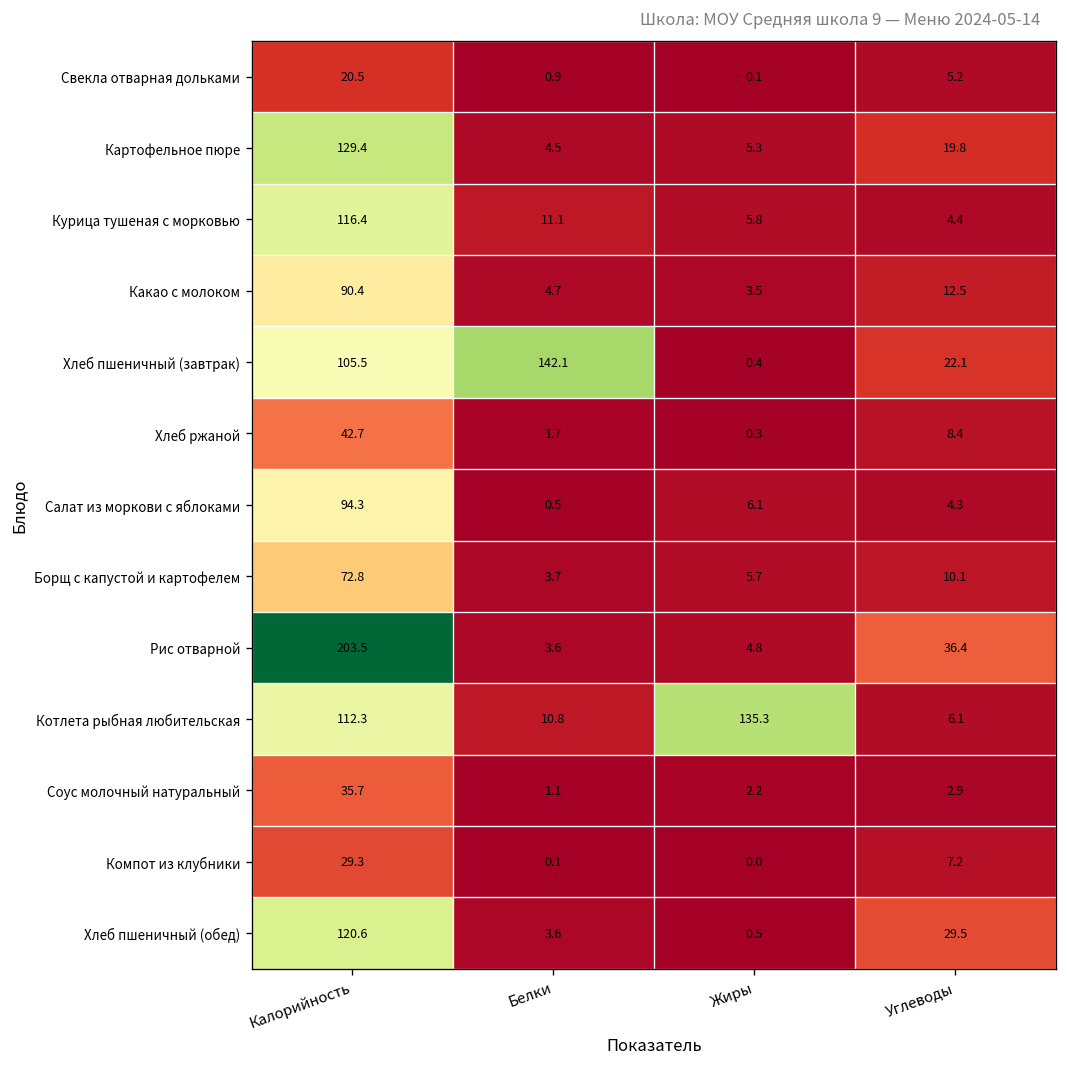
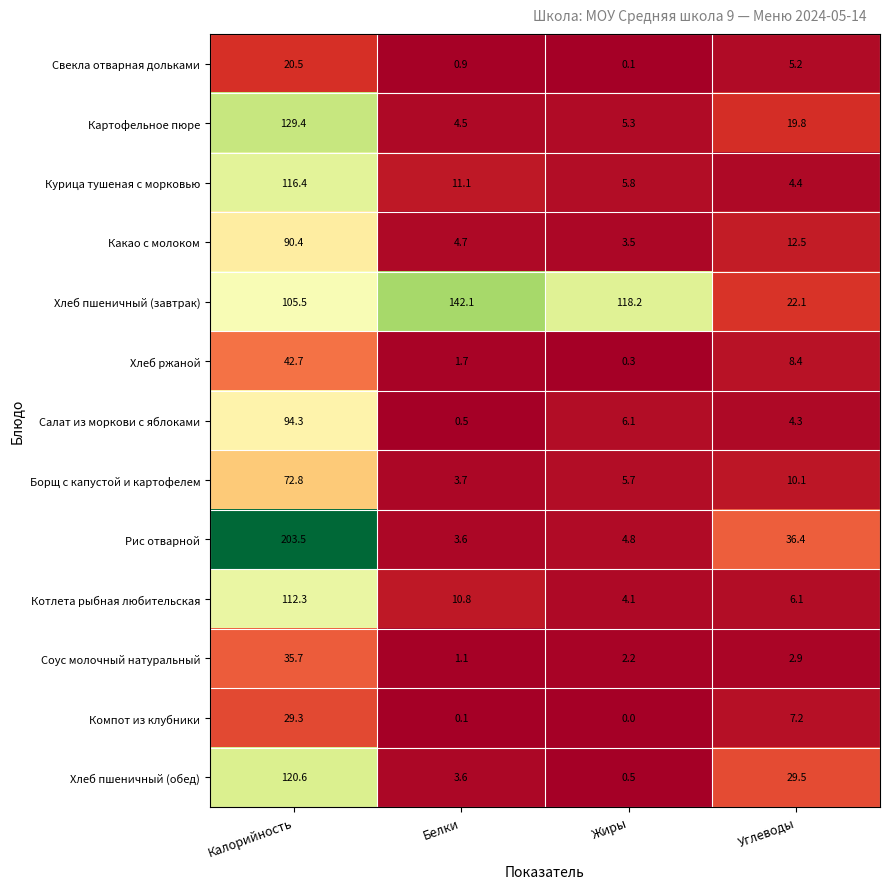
  {
    "Свекла отварная дольками": {
      "Калорийность": 20.5,
      "Белки": 0.9,
      "Жиры": 0.1,
      "Углеводы": 5.2
    },
    "Картофельное пюре": {
      "Калорийность": 129.4,
      "Белки": 4.5,
      "Жиры": 5.3,
      "Углеводы": 19.8
    },
    "Курица тушеная с морковью": {
      "Калорийность": 116.4,
      "Белки": 11.1,
      "Жиры": 5.8,
      "Углеводы": 4.4
    },
    "Какао с молоком": {
      "Калорийность": 90.4,
      "Белки": 4.7,
      "Жиры": 3.5,
      "Углеводы": 12.5
    },
    "Хлеб пшеничный (завтрак)": {
      "Калорийность": 105.5,
      "Белки": 142.1,
-     "Жиры": 0.4,
+     "Жиры": 118.2,
      "Углеводы": 22.1
    },
    "Хлеб ржаной": {
      "Калорийность": 42.7,
      "Белки": 1.7,
      "Жиры": 0.3,
      "Углеводы": 8.4
    },
    "Салат из моркови с яблоками": {
      "Калорийность": 94.3,
      "Белки": 0.5,
      "Жиры": 6.1,
      "Углеводы": 4.3
    },
    "Борщ с капустой и картофелем": {
      "Калорийность": 72.8,
      "Белки": 3.7,
      "Жиры": 5.7,
      "Углеводы": 10.1
    },
    "Рис отварной": {
      "Калорийность": 203.5,
      "Белки": 3.6,
      "Жиры": 4.8,
      "Углеводы": 36.4
    },
    "Котлета рыбная любительская": {
      "Калорийность": 112.3,
      "Белки": 10.8,
-     "Жиры": 135.3,
+     "Жиры": 4.1,
      "Углеводы": 6.1
    },
    "Соус молочный натуральный": {
      "Калорийность": 35.7,
      "Белки": 1.1,
      "Жиры": 2.2,
      "Углеводы": 2.9
    },
    "Компот из клубники": {
      "Калорийность": 29.3,
      "Белки": 0.1,
      "Жиры": 0.0,
      "Углеводы": 7.2
    },
    "Хлеб пшеничный (обед)": {
      "Калорийность": 120.6,
      "Белки": 3.6,
      "Жиры": 0.5,
      "Углеводы": 29.5
    }
  }
